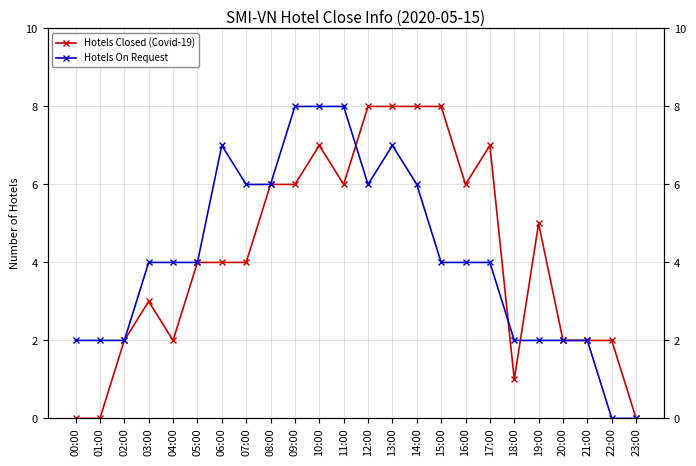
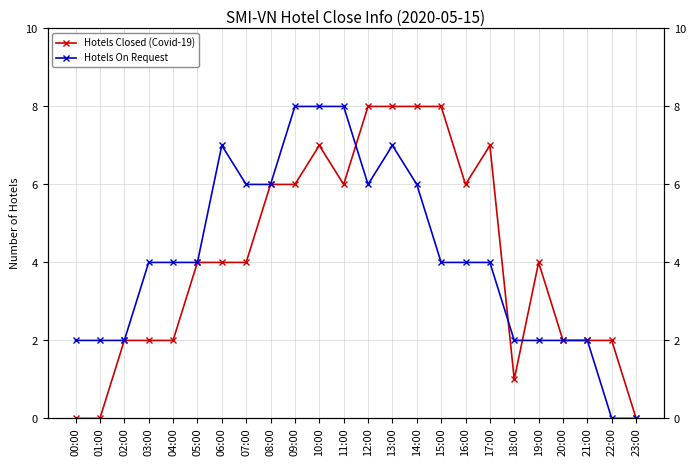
  {
    "Hotels Closed (Covid-19)": {
      "00:00": 0,
      "01:00": 0,
-     "03:00": 3,
+     "03:00": 2,
      "04:00": 2,
      "06:00": 4,
      "07:00": 4,
      "09:00": 6,
      "10:00": 7,
      "11:00": 6,
      "12:00": 8,
      "13:00": 8,
      "14:00": 8,
      "15:00": 8,
      "16:00": 6,
      "17:00": 7,
      "18:00": 1,
-     "19:00": 5,
+     "19:00": 4,
      "22:00": 2
    },
    "Hotels On Request": {
      "00:00": 2,
      "01:00": 2,
      "03:00": 4,
      "04:00": 4,
      "06:00": 7,
      "07:00": 6,
      "09:00": 8,
      "10:00": 8,
      "11:00": 8,
      "12:00": 6,
      "13:00": 7,
      "14:00": 6,
      "15:00": 4,
      "16:00": 4,
      "17:00": 4,
      "18:00": 2,
      "19:00": 2,
      "22:00": 0
    }
  }
